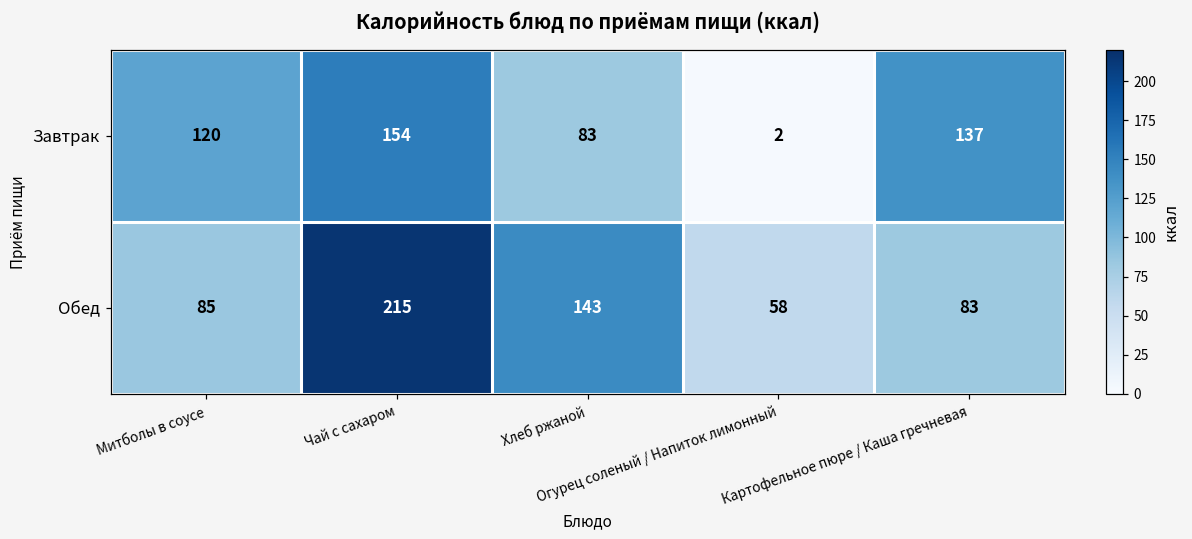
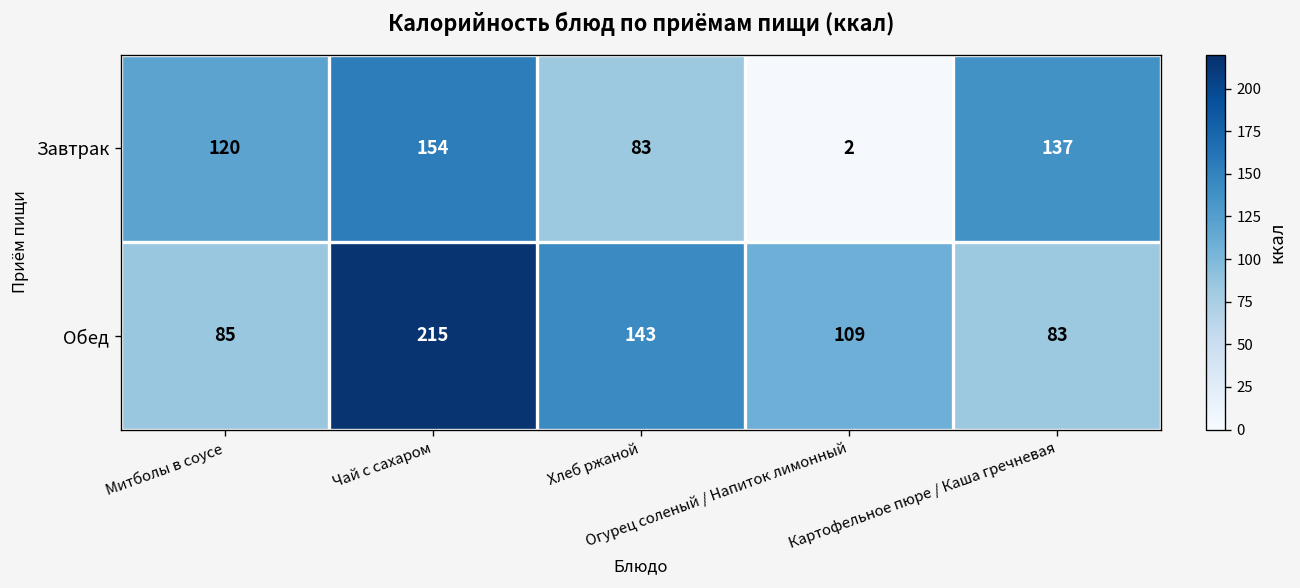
  {
    "Завтрак": {
      "Митболы в соусе": 120,
      "Чай с сахаром": 154,
      "Хлеб ржаной": 83,
      "Огурец соленый / Напиток лимонный": 2,
      "Картофельное пюре / Каша гречневая": 137
    },
    "Обед": {
      "Митболы в соусе": 85,
      "Чай с сахаром": 215,
      "Хлеб ржаной": 143,
-     "Огурец соленый / Напиток лимонный": 58,
+     "Огурец соленый / Напиток лимонный": 109,
      "Картофельное пюре / Каша гречневая": 83
    }
  }
